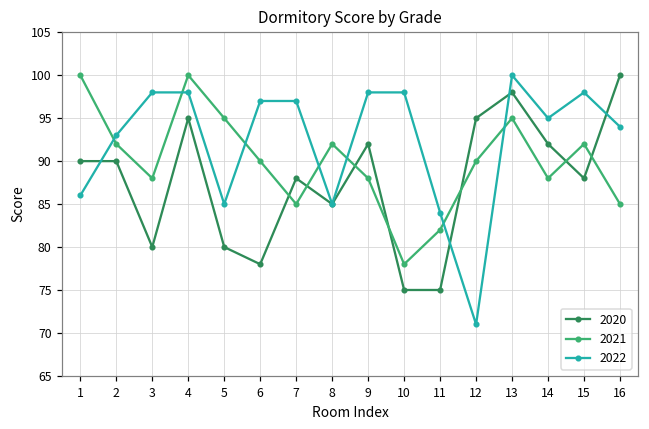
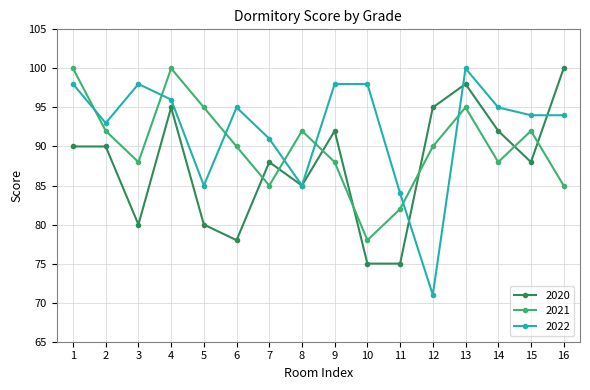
  {
    "2022": {
-     "1": 86,
+     "1": 98,
      "2": 93,
      "3": 98,
-     "4": 98,
+     "4": 96,
      "5": 85,
-     "6": 97,
-     "7": 97,
+     "6": 95,
+     "7": 91,
      "9": 98,
      "10": 98,
      "11": 84,
      "12": 71,
      "13": 100,
      "14": 95,
-     "15": 98,
+     "15": 94,
      "16": 94
    }
  }
